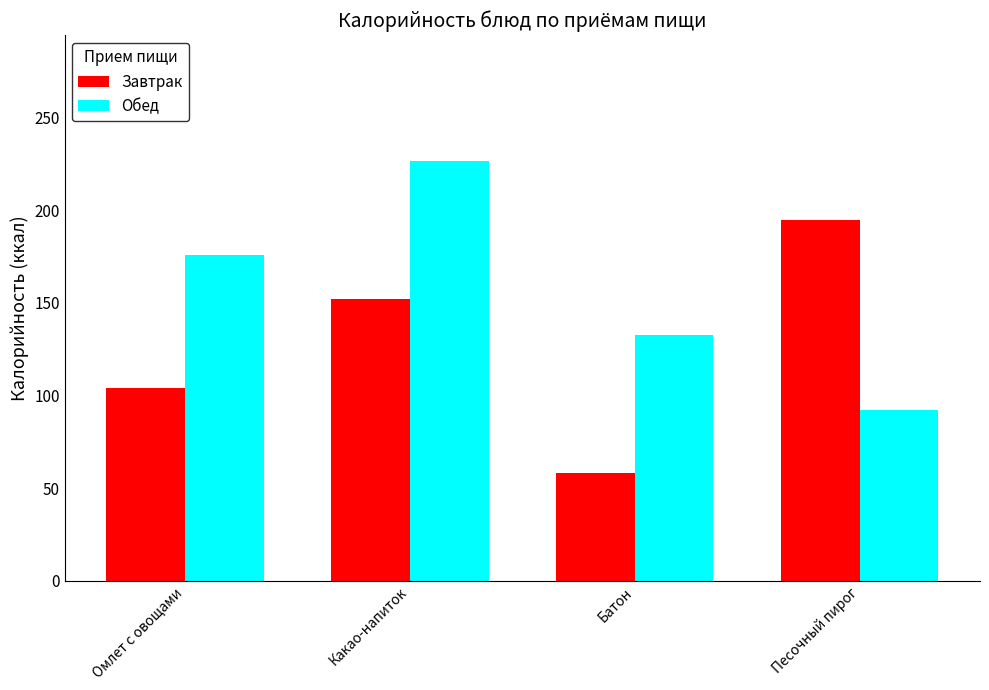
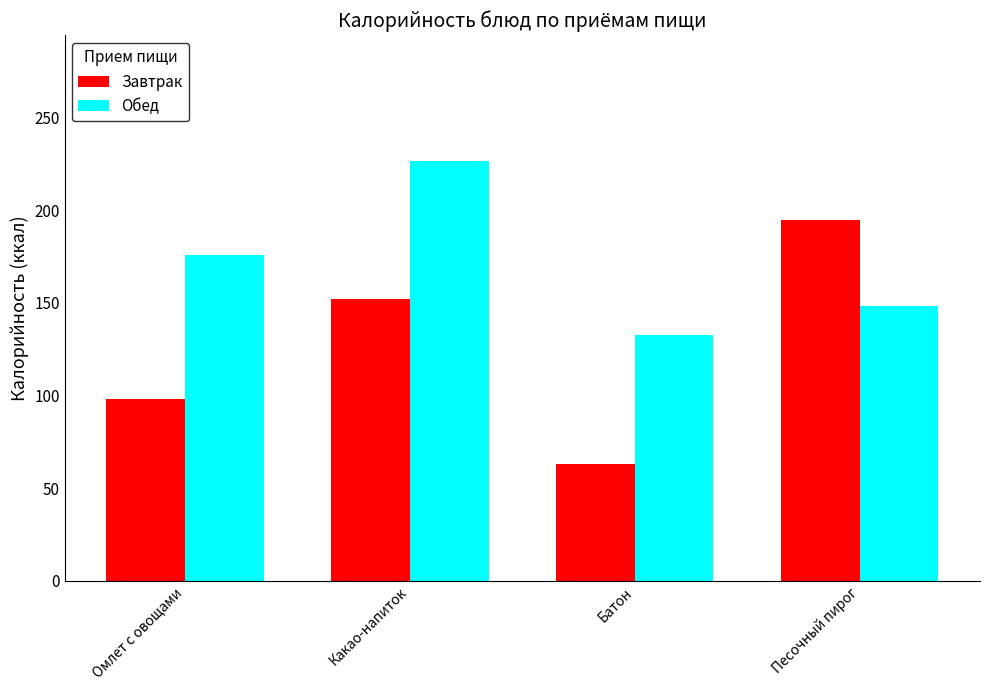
  {
    "Завтрак": {
-     "Омлет с овощами": 104,
+     "Омлет с овощами": 98,
      "Какао-напиток": 152,
-     "Батон": 58,
+     "Батон": 63,
      "Песочный пирог": 194
    },
    "Обед": {
      "Омлет с овощами": 176,
      "Какао-напиток": 226,
      "Батон": 133,
-     "Песочный пирог": 92
+     "Песочный пирог": 148
    }
  }
